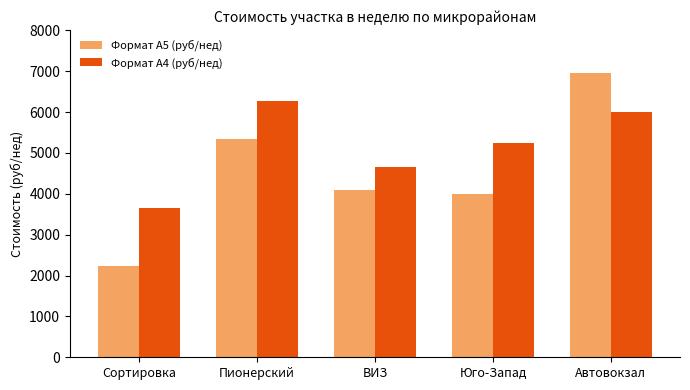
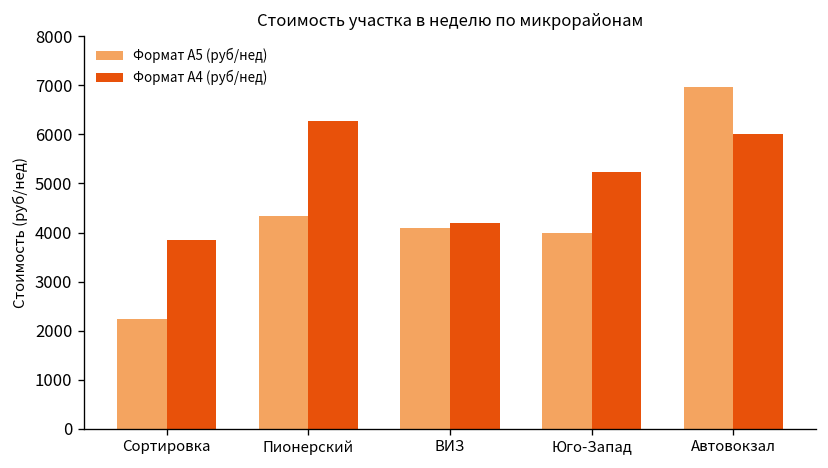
  {
    "Формат А5 (руб/нед)": {
      "Сортировка": 2200,
-     "Пионерский": 5300,
+     "Пионерский": 4300,
      "ВИЗ": 4100,
      "Юго-Запад": 4000,
      "Автовокзал": 7000
    },
    "Формат А4 (руб/нед)": {
-     "Сортировка": 3700,
+     "Сортировка": 3900,
      "Пионерский": 6300,
-     "ВИЗ": 4600,
+     "ВИЗ": 4200,
      "Юго-Запад": 5200,
      "Автовокзал": 6000
    }
  }
